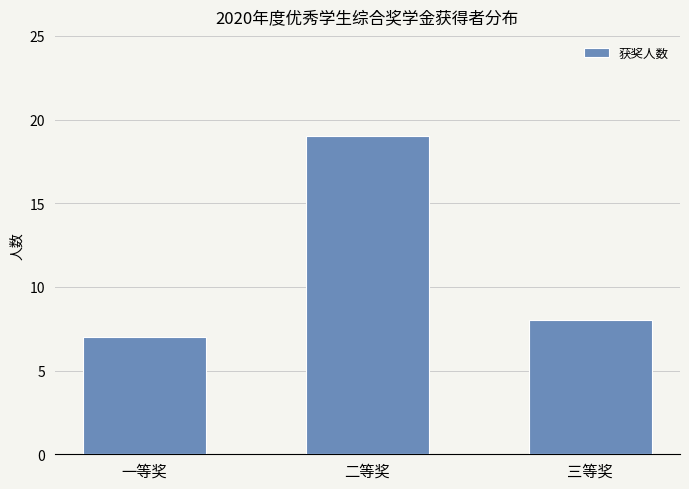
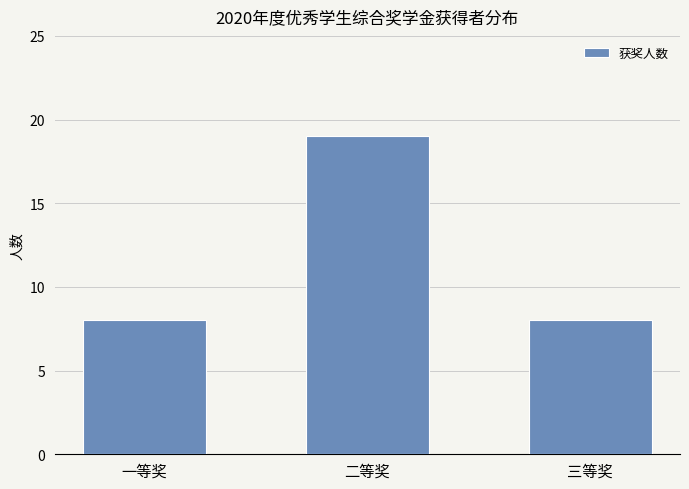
  {
-   "一等奖": 7,
+   "一等奖": 8,
    "二等奖": 19,
    "三等奖": 8
  }
